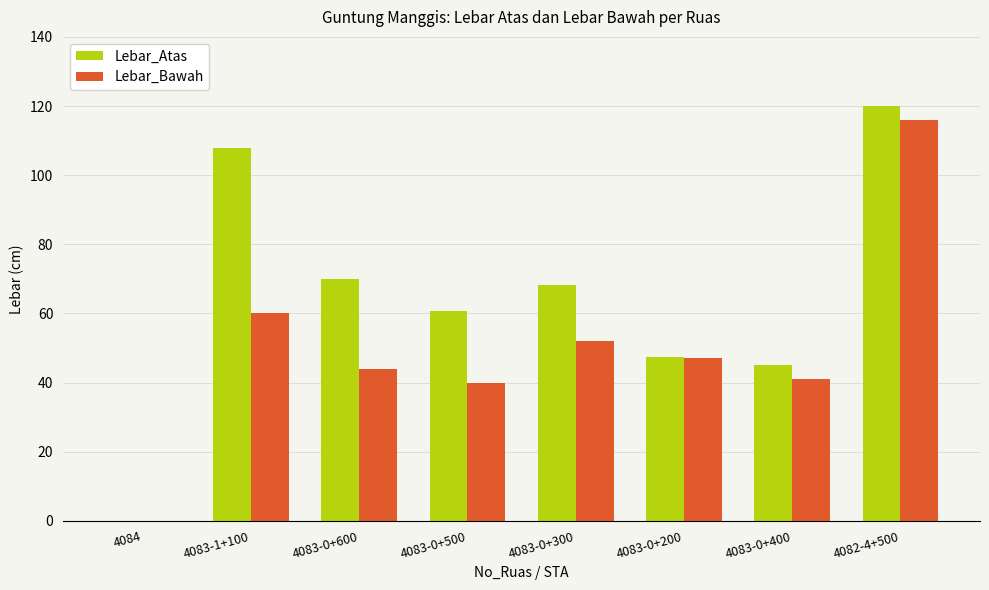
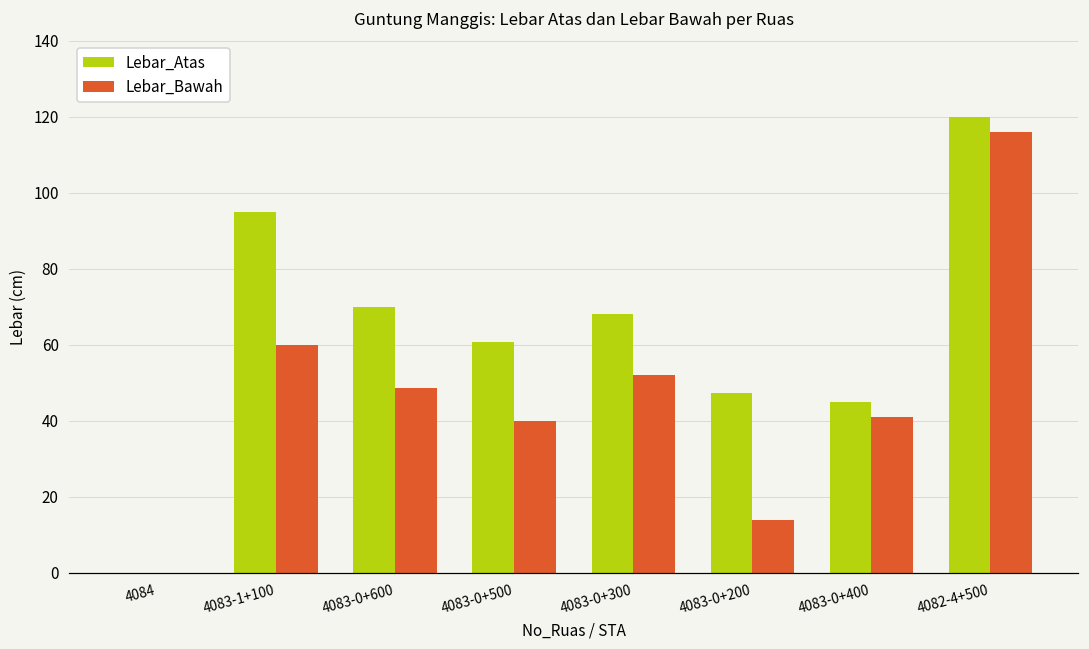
  {
    "Lebar_Atas": {
      "4084": 0,
-     "4083-1+100": 108,
+     "4083-1+100": 95,
      "4083-0+600": 70,
      "4083-0+500": 61,
      "4083-0+300": 68,
      "4083-0+200": 47,
      "4083-0+400": 45,
      "4082-4+500": 120
    },
    "Lebar_Bawah": {
      "4084": 0,
      "4083-1+100": 60,
-     "4083-0+600": 44,
+     "4083-0+600": 49,
      "4083-0+500": 40,
      "4083-0+300": 52,
-     "4083-0+200": 47,
+     "4083-0+200": 14,
      "4083-0+400": 41,
      "4082-4+500": 116
    }
  }
